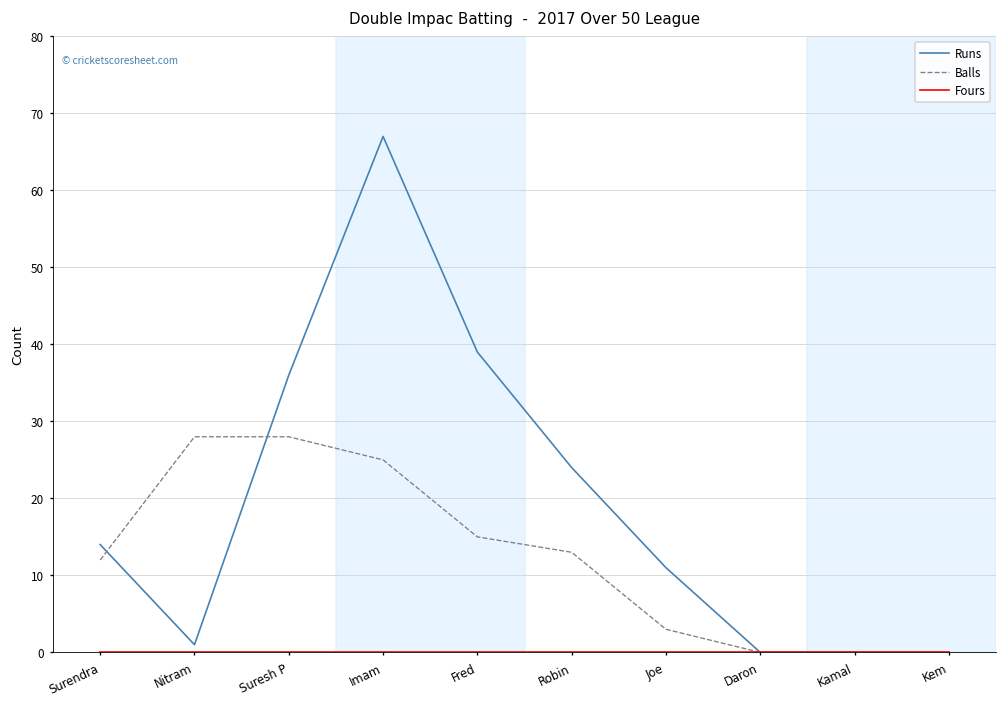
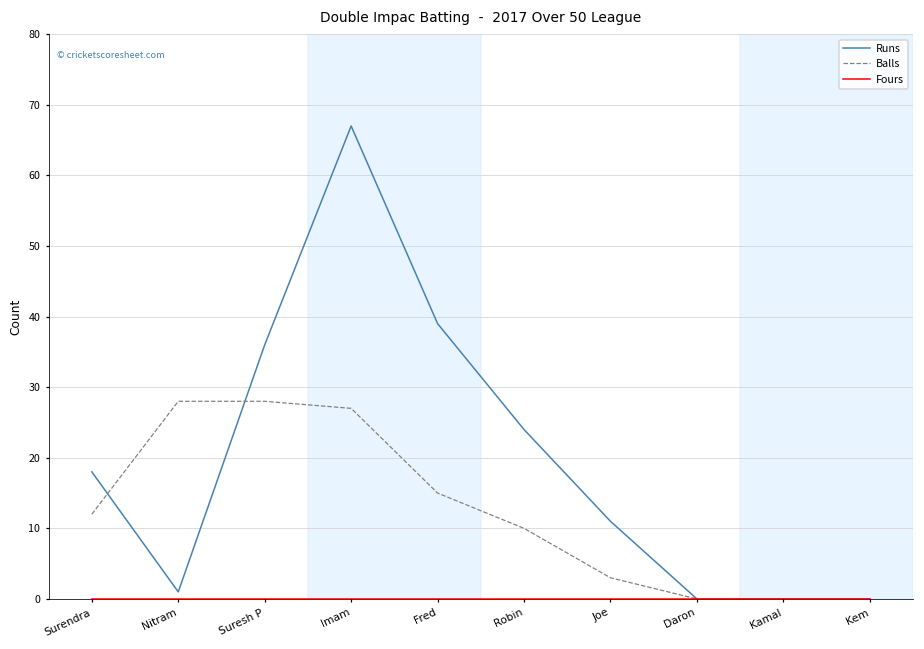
  {
    "Runs": {
-     "Surendra": 14,
+     "Surendra": 18,
      "Nitram": 1,
      "Suresh P": 36,
      "Imam": 67,
      "Fred": 39,
      "Robin": 24,
      "Joe": 11
    },
    "Balls": {
      "Surendra": 12,
      "Nitram": 28,
      "Suresh P": 28,
-     "Imam": 25,
+     "Imam": 27,
      "Fred": 15,
-     "Robin": 13,
+     "Robin": 10,
      "Joe": 3
    },
    "Fours": {
      "Surendra": 0,
      "Nitram": 0,
      "Suresh P": 0,
      "Imam": 0,
      "Fred": 0,
      "Robin": 0,
      "Joe": 0
    }
  }
